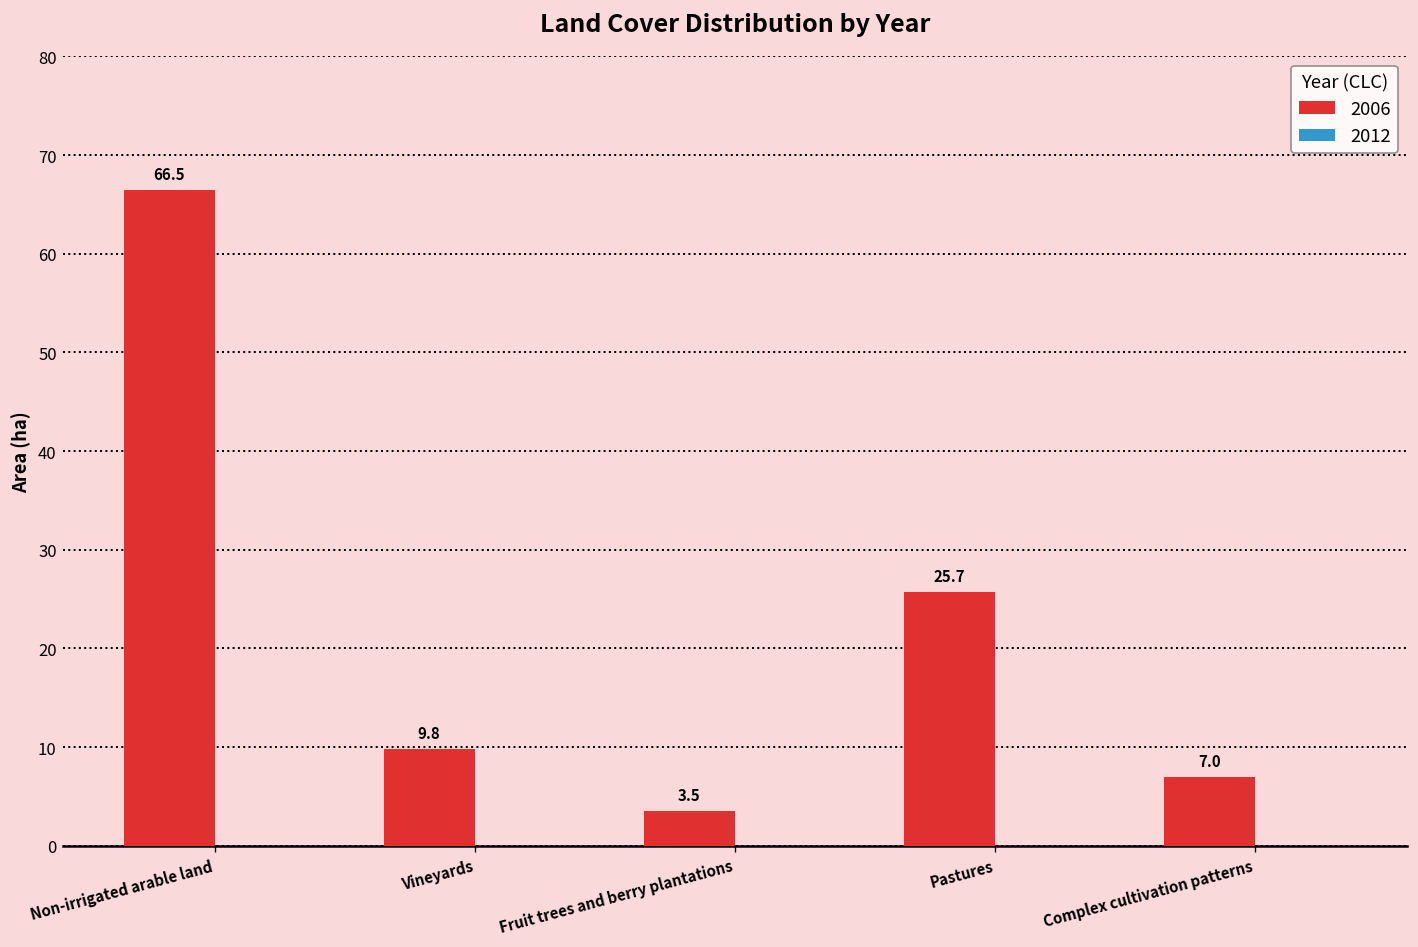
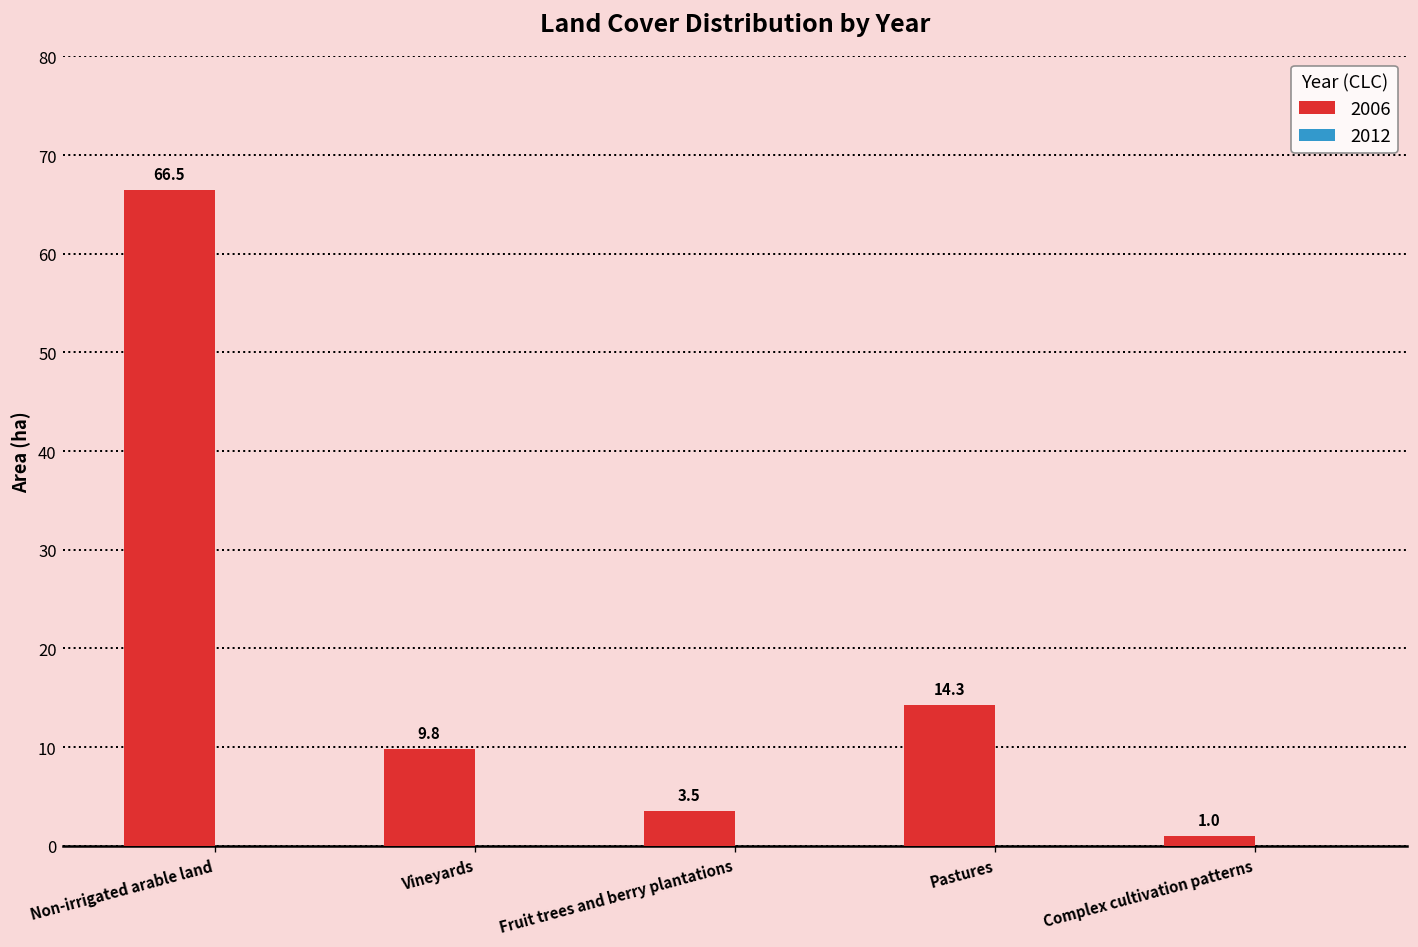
  {
    "2006": {
      "Non-irrigated arable land": 66.5,
      "Vineyards": 9.8,
      "Fruit trees and berry plantations": 3.5,
-     "Pastures": 25.7,
-     "Complex cultivation patterns": 7.0
+     "Pastures": 14.3,
+     "Complex cultivation patterns": 1.0
    },
    "2012": {
      "Non-irrigated arable land": 0,
      "Vineyards": 0,
      "Fruit trees and berry plantations": 0,
      "Pastures": 0,
      "Complex cultivation patterns": 0
    }
  }
